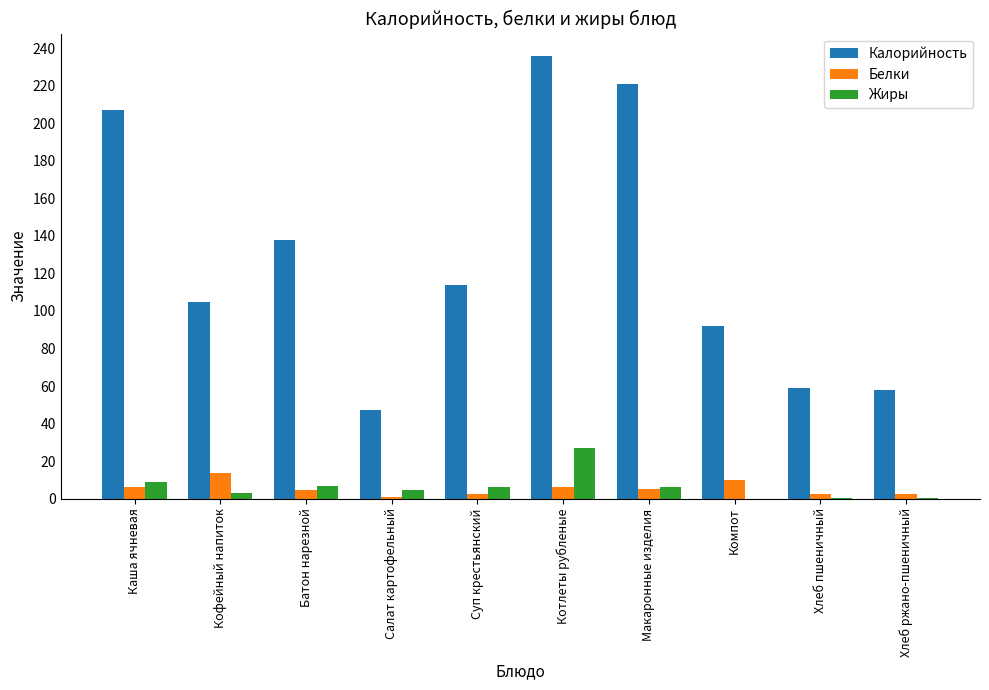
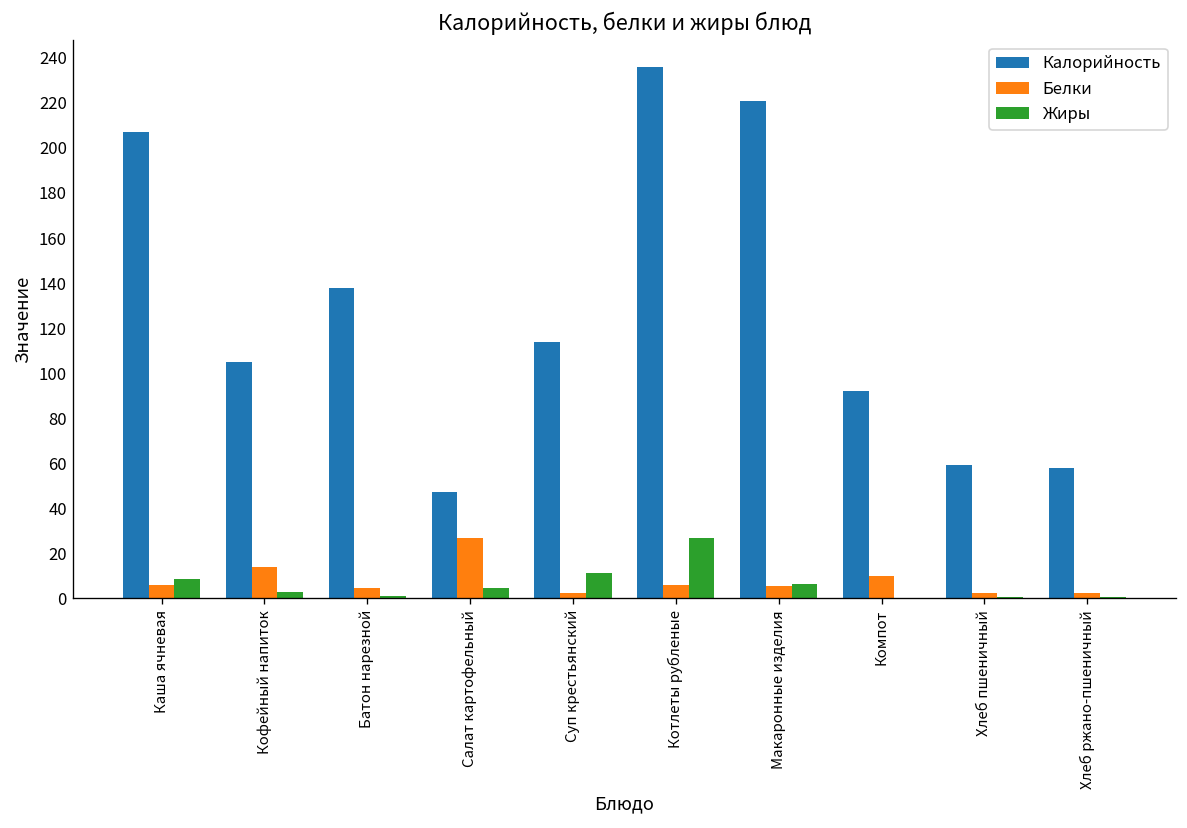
  {
    "Калорийность": {
      "Каша ячневая": 207,
      "Кофейный напиток": 105,
      "Батон нарезной": 138,
      "Салат картофельный": 47,
      "Суп крестьянский": 114,
      "Котлеты рубленые": 236,
      "Макаронные изделия": 221,
      "Компот": 92,
      "Хлеб пшеничный": 59,
      "Хлеб ржано-пшеничный": 58
    },
    "Белки": {
      "Каша ячневая": 6,
      "Кофейный напиток": 14,
      "Батон нарезной": 4,
-     "Салат картофельный": 1,
+     "Салат картофельный": 27,
      "Суп крестьянский": 2,
      "Котлеты рубленые": 6,
      "Макаронные изделия": 5,
      "Компот": 10,
      "Хлеб пшеничный": 3,
      "Хлеб ржано-пшеничный": 2
    },
    "Жиры": {
      "Каша ячневая": 9,
      "Кофейный напиток": 3,
-     "Батон нарезной": 7,
+     "Батон нарезной": 1,
      "Салат картофельный": 5,
-     "Суп крестьянский": 6,
+     "Суп крестьянский": 11,
      "Котлеты рубленые": 27,
      "Макаронные изделия": 6,
      "Компот": 0
    }
  }
